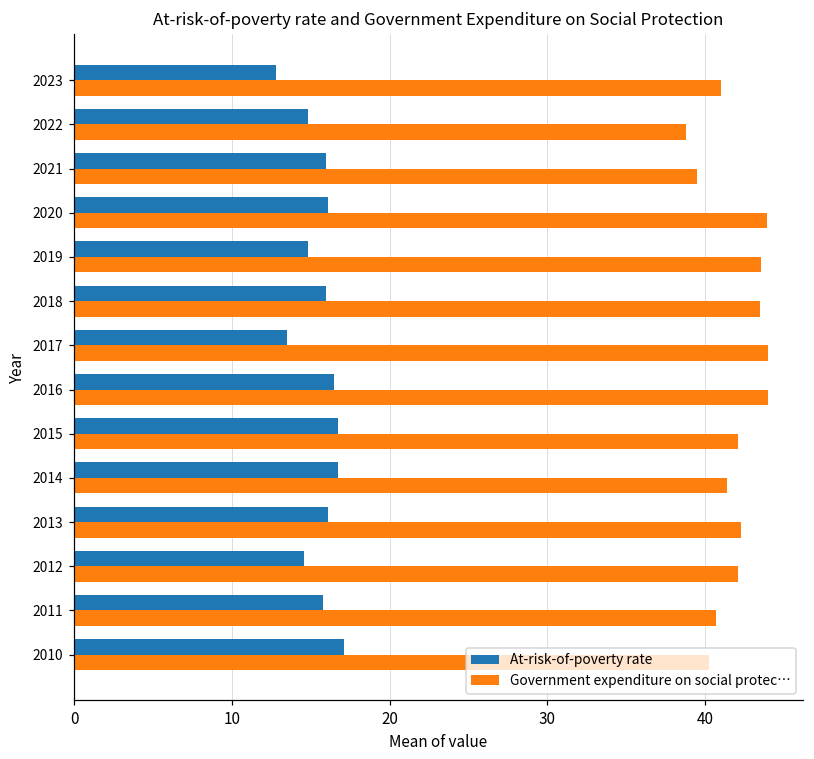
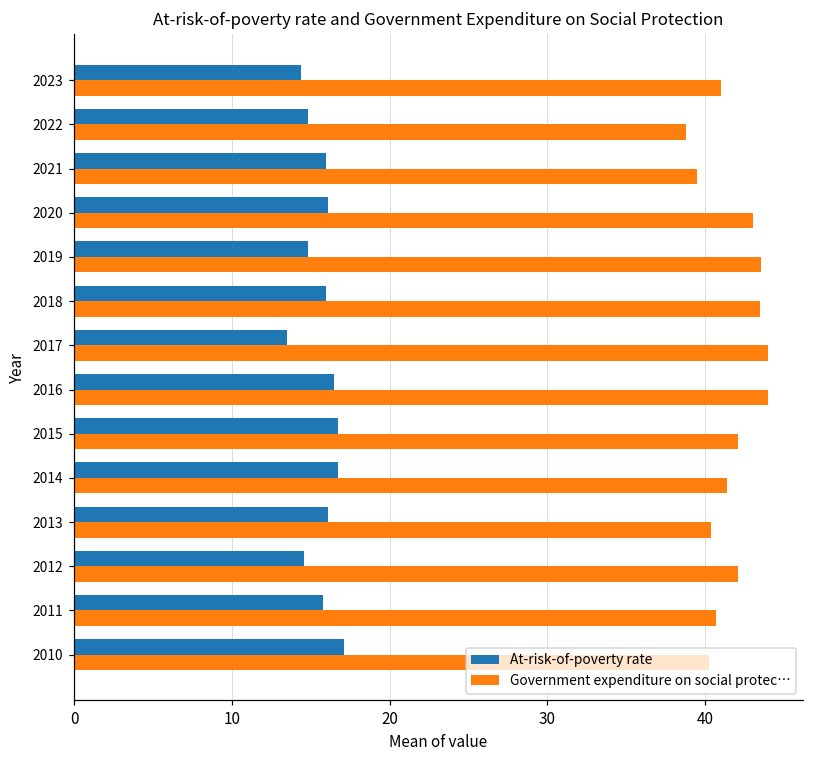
  {
    "At-risk-of-poverty rate": {
-     "2023": 12.8,
+     "2023": 14.4,
      "2022": 14.8,
      "2021": 16.0,
      "2020": 16.1,
      "2019": 14.8,
      "2018": 16.0,
      "2017": 13.5,
      "2016": 16.5,
      "2015": 16.7,
      "2014": 16.7,
      "2013": 16.1,
      "2012": 14.6,
      "2011": 15.8,
      "2010": 17.1
    },
    "Government expenditure on social protec…": {
      "2023": 41.0,
      "2022": 38.8,
      "2021": 39.5,
-     "2020": 43.9,
+     "2020": 43.1,
      "2019": 43.5,
      "2018": 43.5,
      "2017": 44.0,
      "2016": 44.0,
      "2015": 42.1,
      "2014": 41.4,
-     "2013": 42.3,
+     "2013": 40.3,
      "2012": 42.1,
      "2011": 40.7
    }
  }
